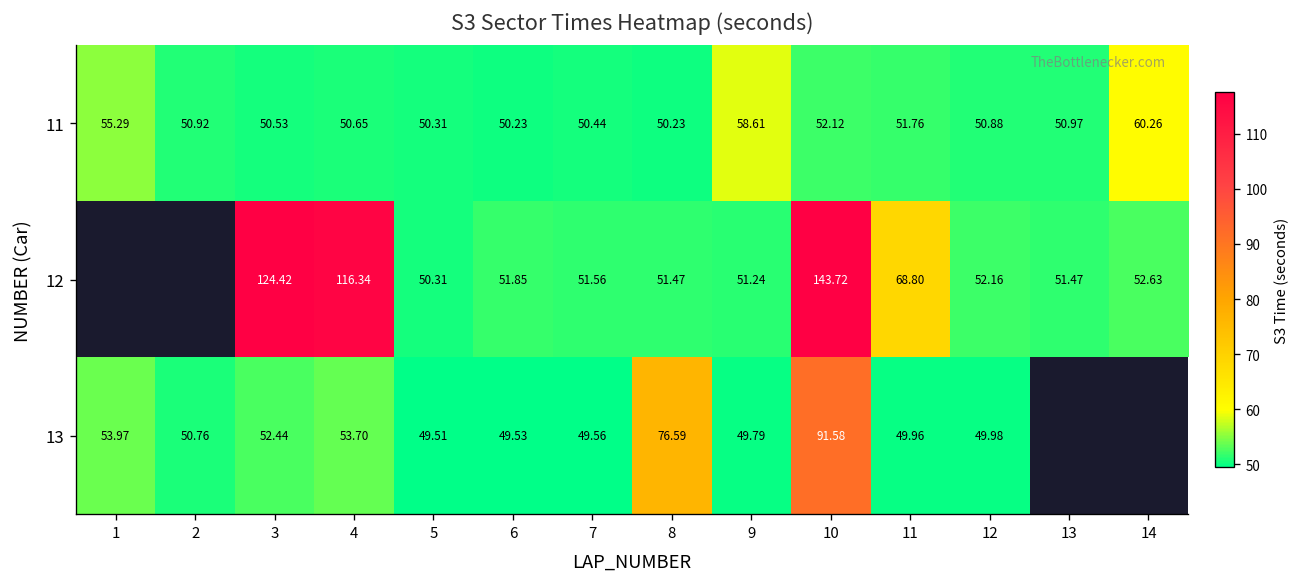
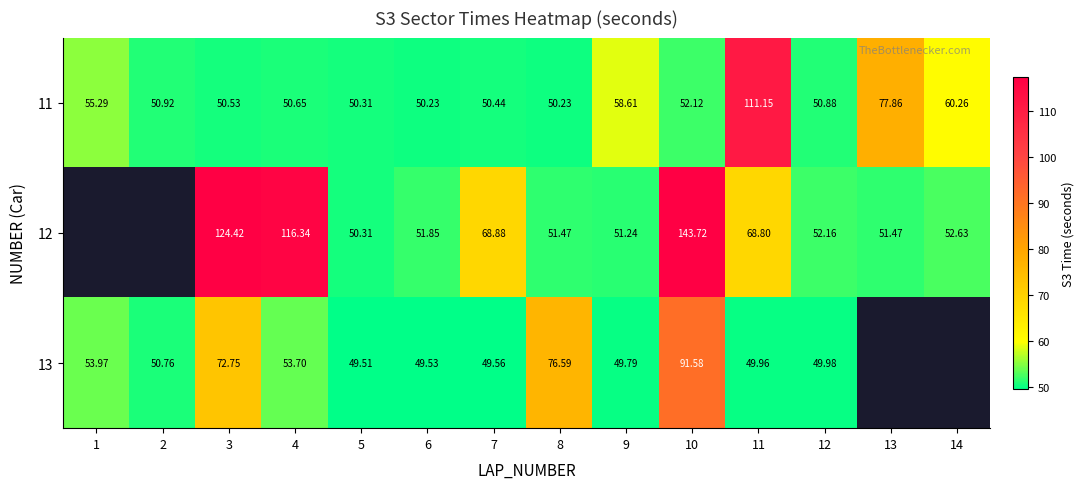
  {
    "11": {
      "1": 55.29,
      "2": 50.92,
      "3": 50.53,
      "4": 50.65,
      "5": 50.31,
      "6": 50.23,
      "7": 50.44,
      "8": 50.23,
      "9": 58.61,
      "10": 52.12,
-     "11": 51.76,
+     "11": 111.15,
      "12": 50.88,
-     "13": 50.97,
+     "13": 77.86,
      "14": 60.26
    },
    "12": {
      "3": 124.42,
      "4": 116.34,
      "5": 50.31,
      "6": 51.85,
-     "7": 51.56,
+     "7": 68.88,
      "8": 51.47,
      "9": 51.24,
      "10": 143.72,
      "11": 68.80,
      "12": 52.16,
      "13": 51.47,
      "14": 52.63
    },
    "13": {
      "1": 53.97,
      "2": 50.76,
-     "3": 52.44,
+     "3": 72.75,
      "4": 53.70,
      "5": 49.51,
      "6": 49.53,
      "7": 49.56,
      "8": 76.59,
      "9": 49.79,
      "10": 91.58,
      "11": 49.96,
      "12": 49.98
    }
  }
